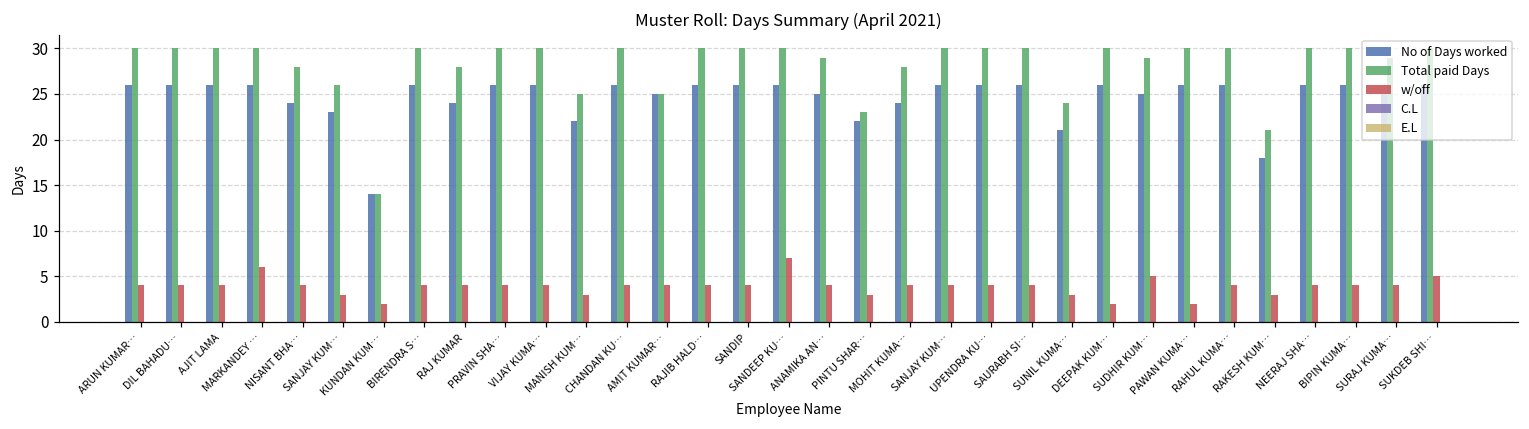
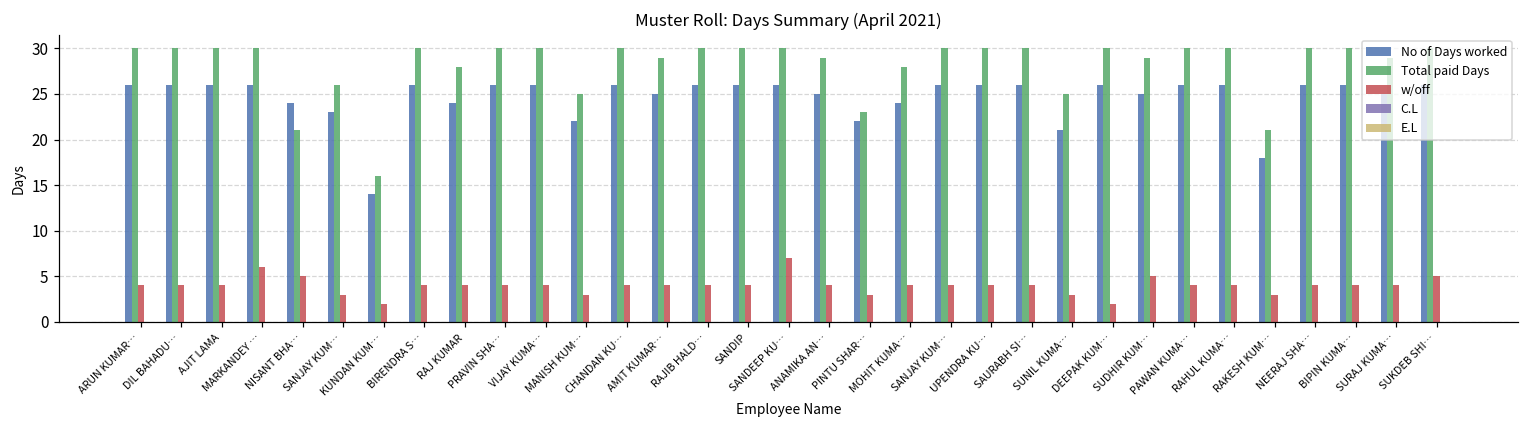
  {
    "Total paid Days": {
      "ARUN KUMAR…": 30,
      "DIL BAHADU…": 30,
      "AJIT LAMA": 30,
      "MARKANDEY …": 30,
-     "NISANT BHA…": 28,
-     "KUNDAN KUM…": 14,
+     "NISANT BHA…": 21,
+     "KUNDAN KUM…": 16,
      "BIRENDRA S…": 30,
      "RAJ KUMAR": 28,
      "PRAVIN SHA…": 30,
      "VIJAY KUMA…": 30,
      "MANISH KUM…": 25,
      "CHANDAN KU…": 30,
-     "AMIT KUMAR…": 25,
+     "AMIT KUMAR…": 29,
      "RAJIB HALD…": 30,
      "SANDIP": 30,
      "SANDEEP KU…": 30,
      "ANAMIKA AN…": 29,
      "PINTU SHAR…": 23,
      "MOHIT KUMA…": 28,
      "UPENDRA KU…": 30,
      "SAURABH SI…": 30,
-     "SUNIL KUMA…": 24,
+     "SUNIL KUMA…": 25,
      "DEEPAK KUM…": 30,
      "SUDHIR KUM…": 29,
      "PAWAN KUMA…": 30,
      "RAHUL KUMA…": 30,
      "RAKESH KUM…": 21,
      "NEERAJ SHA…": 30,
      "BIPIN KUMA…": 30
    },
    "w/off": {
      "ARUN KUMAR…": 4,
      "DIL BAHADU…": 4,
      "AJIT LAMA": 4,
      "MARKANDEY …": 6,
-     "NISANT BHA…": 4,
+     "NISANT BHA…": 5,
      "KUNDAN KUM…": 2,
      "BIRENDRA S…": 4,
      "RAJ KUMAR": 4,
      "PRAVIN SHA…": 4,
      "VIJAY KUMA…": 4,
      "MANISH KUM…": 3,
      "CHANDAN KU…": 4,
      "AMIT KUMAR…": 4,
      "RAJIB HALD…": 4,
      "SANDIP": 4,
      "SANDEEP KU…": 7,
      "ANAMIKA AN…": 4,
      "PINTU SHAR…": 3,
      "MOHIT KUMA…": 4,
      "UPENDRA KU…": 4,
      "SAURABH SI…": 4,
      "SUNIL KUMA…": 3,
      "DEEPAK KUM…": 2,
      "SUDHIR KUM…": 5,
-     "PAWAN KUMA…": 2,
+     "PAWAN KUMA…": 4,
      "RAHUL KUMA…": 4,
      "RAKESH KUM…": 3,
      "NEERAJ SHA…": 4,
      "BIPIN KUMA…": 4,
      "SURAJ KUMA…": 4,
      "SUKDEB SHI…": 5
    },
    "E.L": {
      "ARUN KUMAR…": 0,
      "DIL BAHADU…": 0,
      "AJIT LAMA": 0,
      "MARKANDEY …": 0,
      "NISANT BHA…": 0,
      "KUNDAN KUM…": 0,
      "BIRENDRA S…": 0,
      "RAJ KUMAR": 0,
      "PRAVIN SHA…": 0,
      "VIJAY KUMA…": 0,
      "MANISH KUM…": 0,
      "CHANDAN KU…": 0,
      "AMIT KUMAR…": 0,
      "RAJIB HALD…": 0,
      "SANDIP": 0,
      "SANDEEP KU…": 0,
      "ANAMIKA AN…": 0,
      "PINTU SHAR…": 0,
      "MOHIT KUMA…": 0,
      "UPENDRA KU…": 0,
      "SAURABH SI…": 0,
      "SUNIL KUMA…": 0,
      "DEEPAK KUM…": 0,
      "SUDHIR KUM…": 0,
      "PAWAN KUMA…": 0,
      "RAHUL KUMA…": 0,
      "RAKESH KUM…": 0,
      "NEERAJ SHA…": 0,
      "BIPIN KUMA…": 0,
      "SURAJ KUMA…": 0,
      "SUKDEB SHI…": 0
    }
  }
